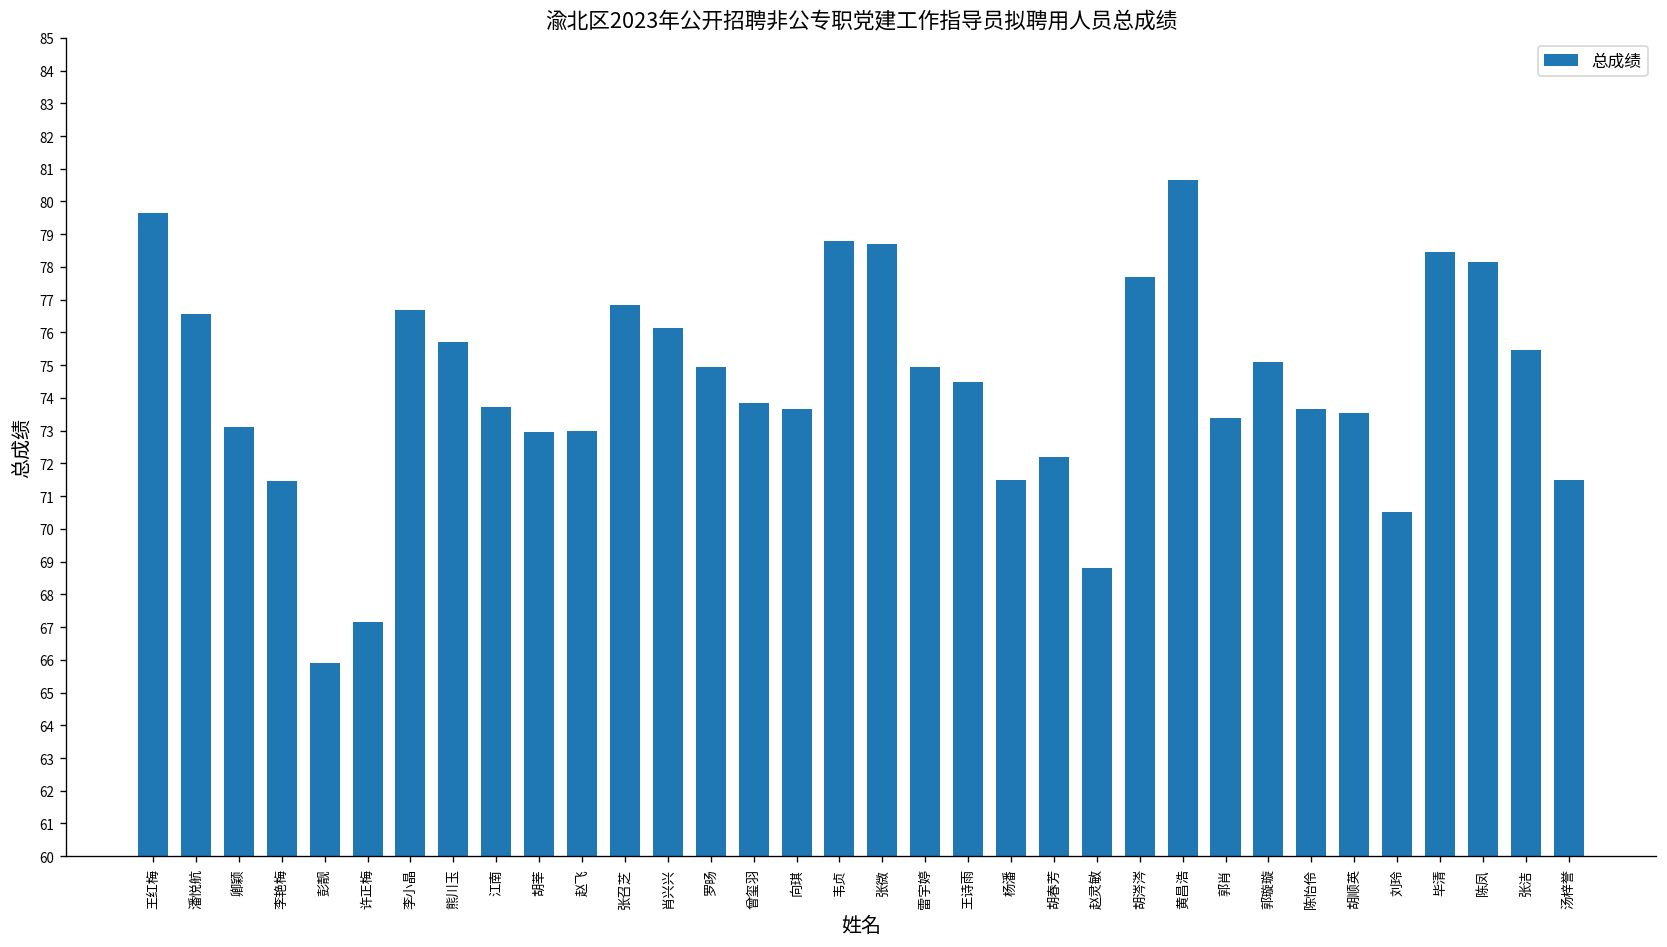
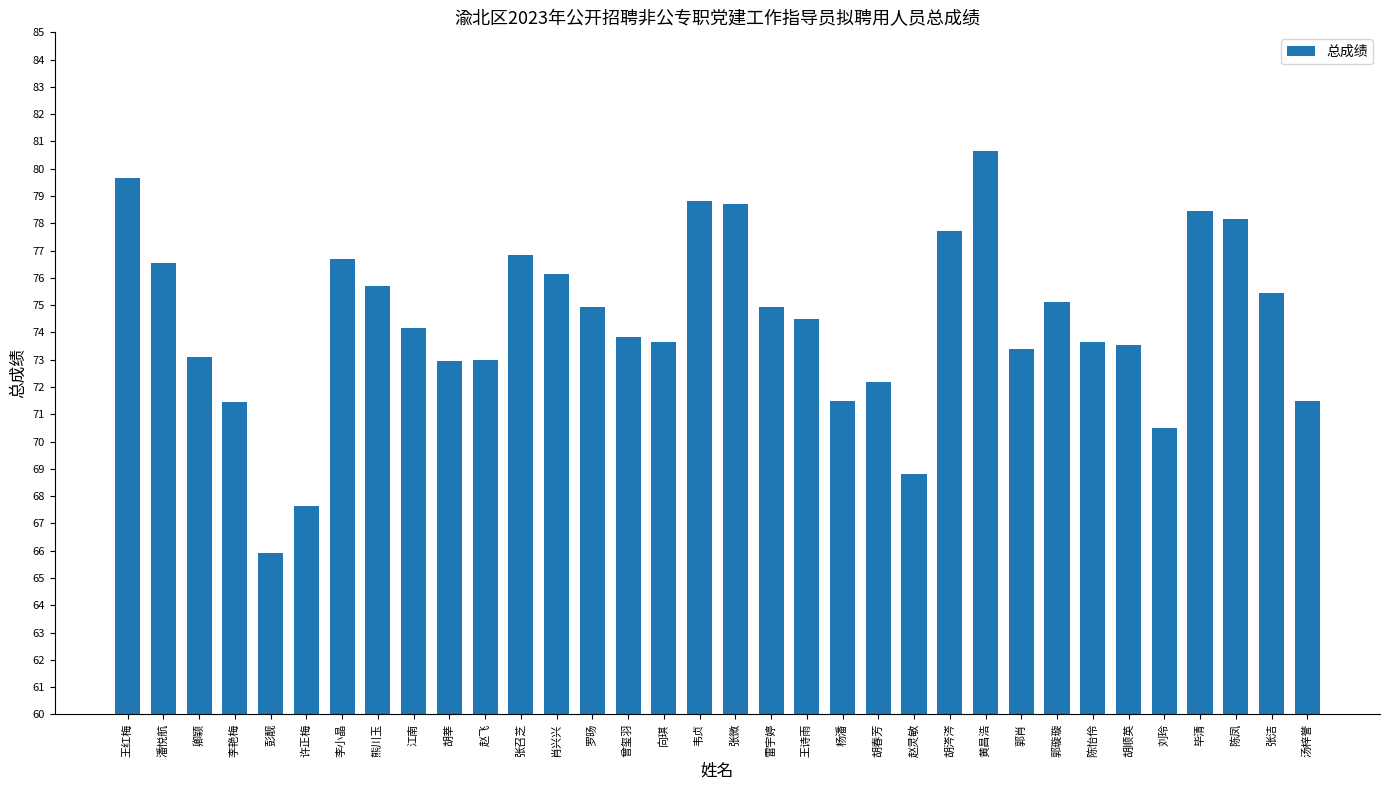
  {
    "王红梅": 79.7,
    "潘悦航": 76.6,
    "卿颖": 73.1,
    "李艳梅": 71.5,
    "彭靓": 65.9,
-   "许正梅": 67.2,
+   "许正梅": 67.6,
    "李小晶": 76.7,
    "熊川玉": 75.7,
-   "江南": 73.7,
+   "江南": 74.2,
    "胡莘": 73.0,
    "赵飞": 73.0,
    "张召芝": 76.9,
    "肖兴兴": 76.2,
    "罗旸": 75.0,
    "曾玺羽": 73.9,
    "向琪": 73.7,
    "韦贞": 78.8,
    "张微": 78.7,
    "雷宇婷": 75.0,
    "王诗雨": 74.5,
    "杨潘": 71.5,
    "胡春芳": 72.2,
    "赵灵敏": 68.8,
    "胡涔涔": 77.7,
    "黄昌浩": 80.7,
    "郭肖": 73.4,
    "郭璇璇": 75.1,
    "陈怡伶": 73.7,
    "胡顺英": 73.6,
    "刘玲": 70.5,
    "毕清": 78.5,
    "陈凤": 78.2,
    "张洁": 75.5,
    "汤梓誉": 71.5
  }
